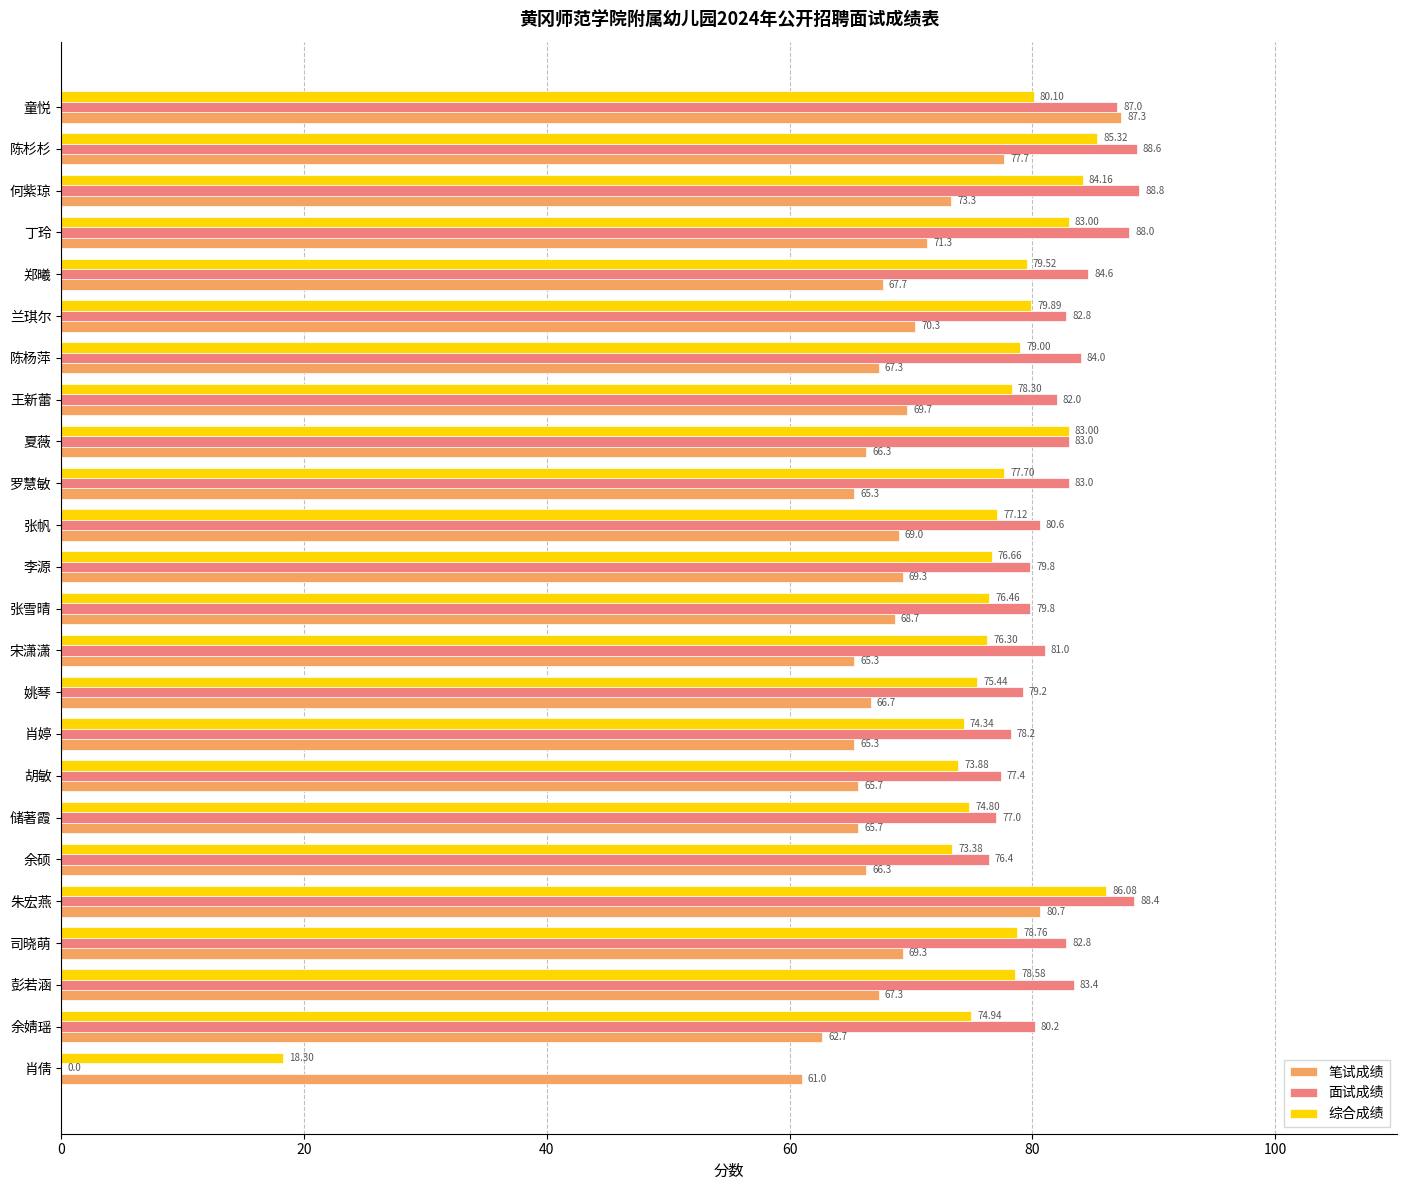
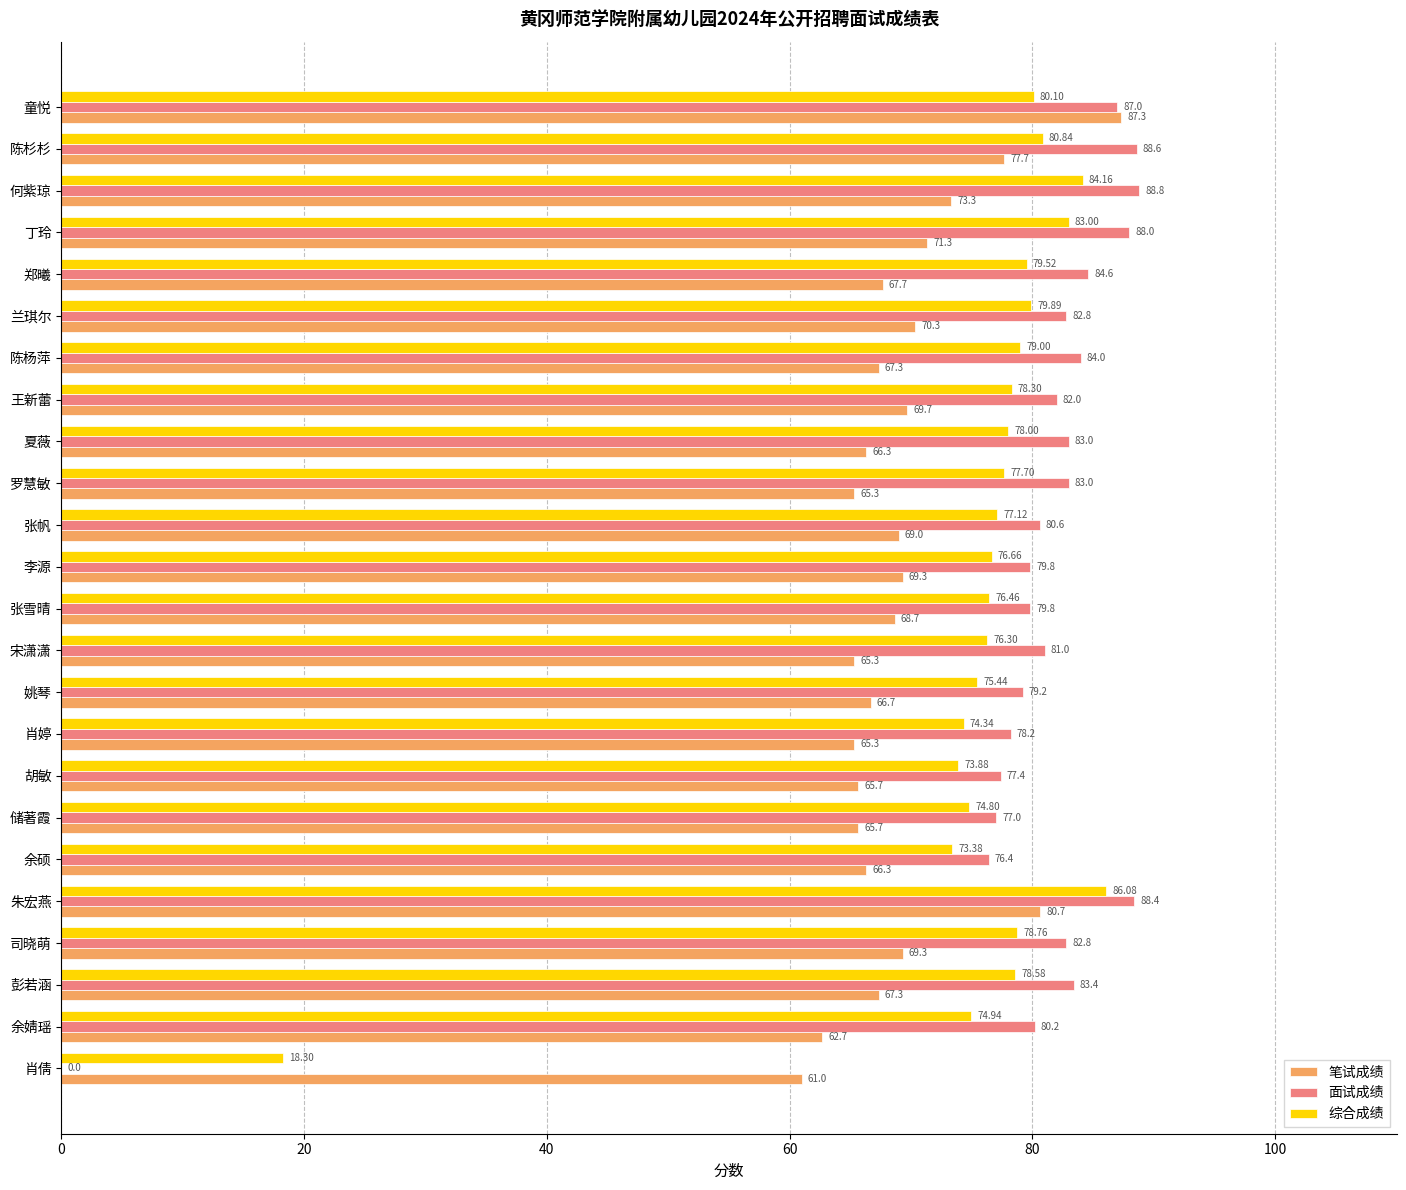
  {
    "综合成绩": {
      "童悦": 80.10,
-     "陈杉杉": 85.32,
+     "陈杉杉": 80.84,
      "何紫琼": 84.16,
      "丁玲": 83.00,
      "郑曦": 79.52,
      "兰琪尔": 79.89,
      "陈杨萍": 79.00,
      "王新蕾": 78.30,
-     "夏薇": 83.00,
+     "夏薇": 78.00,
      "罗慧敏": 77.70,
      "张帆": 77.12,
      "李源": 76.66,
      "张雪晴": 76.46,
      "宋潇潇": 76.30,
      "姚琴": 75.44,
      "肖婷": 74.34,
      "胡敏": 73.88,
      "储著霞": 74.80,
      "余硕": 73.38,
      "朱宏燕": 86.08,
      "司晓萌": 78.76,
      "彭若涵": 78.58,
      "余婧瑶": 74.94,
      "肖倩": 18.30
    }
  }
